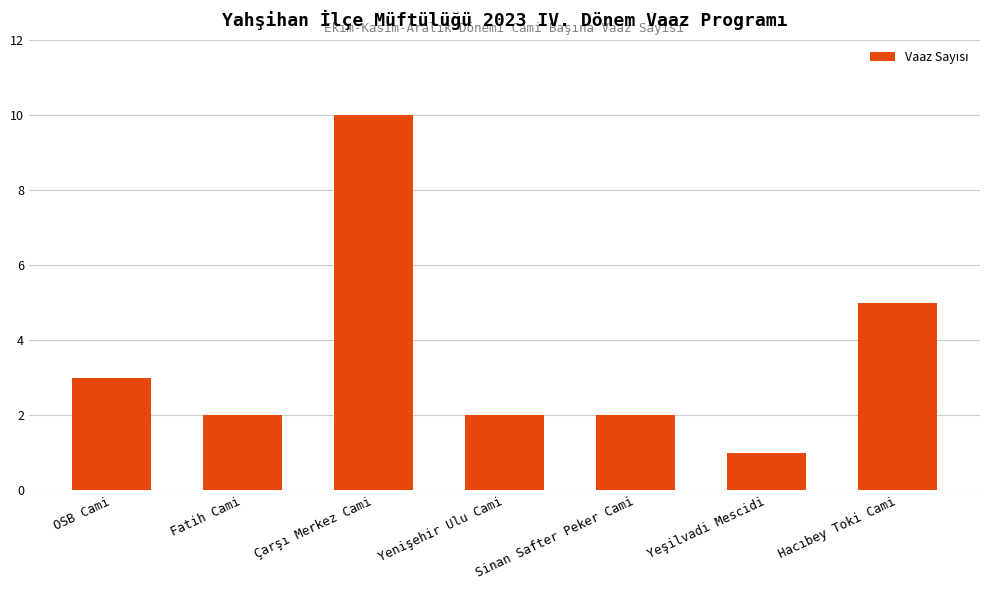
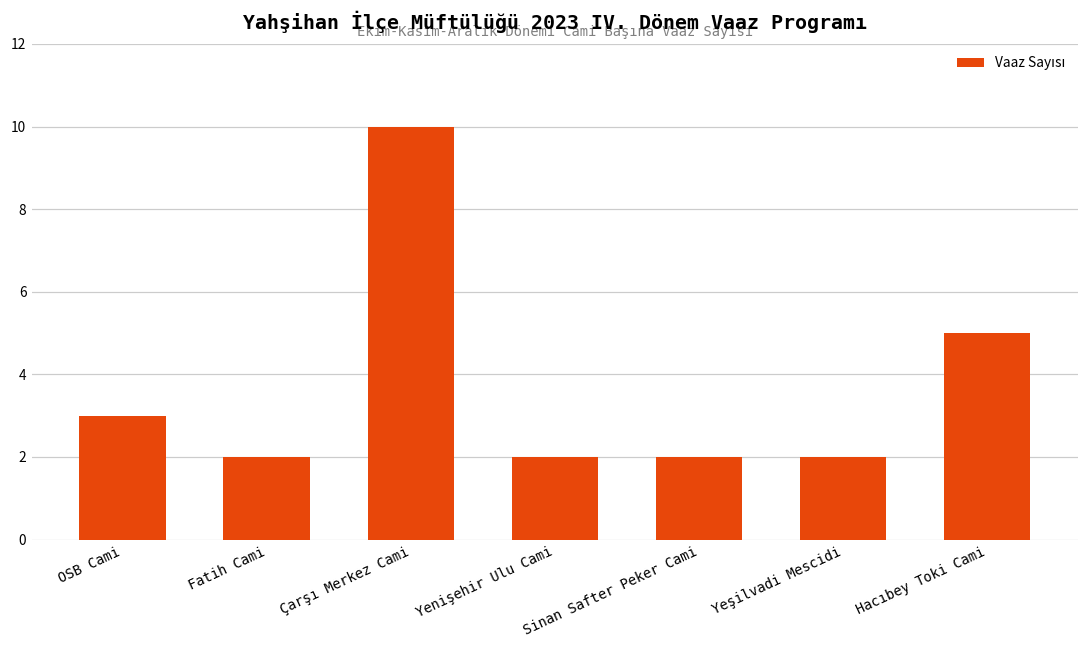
  {
    "OSB Cami": 3,
    "Fatih Cami": 2,
    "Çarşı Merkez Cami": 10,
    "Yenişehir Ulu Cami": 2,
    "Sinan Safter Peker Cami": 2,
-   "Yeşilvadi Mescidi": 1,
+   "Yeşilvadi Mescidi": 2,
    "Hacıbey Toki Cami": 5
  }
